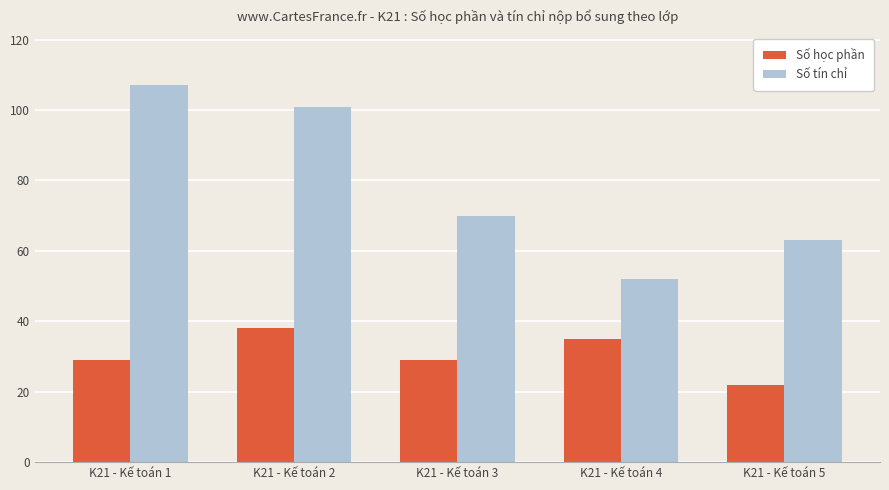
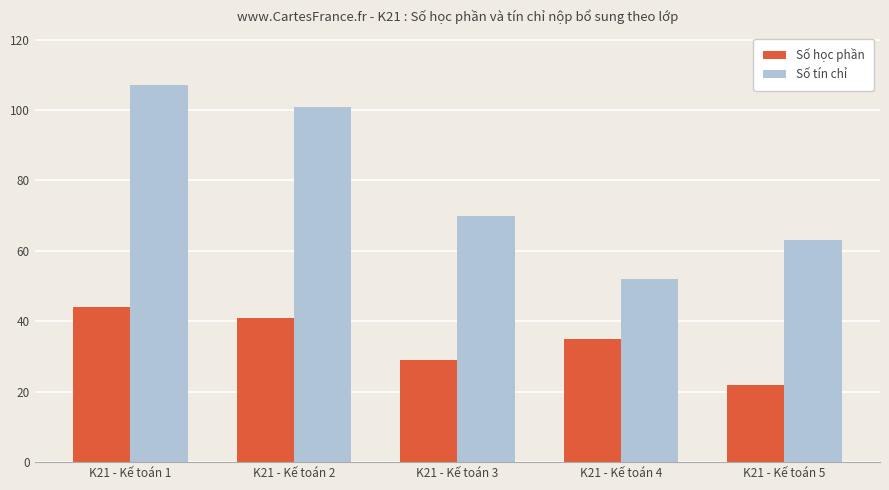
  {
    "Số học phần": {
-     "K21 - Kế toán 1": 29,
-     "K21 - Kế toán 2": 38,
+     "K21 - Kế toán 1": 44,
+     "K21 - Kế toán 2": 41,
      "K21 - Kế toán 3": 29,
      "K21 - Kế toán 4": 35,
      "K21 - Kế toán 5": 22
    },
    "Số tín chỉ": {
      "K21 - Kế toán 1": 107,
      "K21 - Kế toán 2": 101,
      "K21 - Kế toán 3": 70,
      "K21 - Kế toán 4": 52,
      "K21 - Kế toán 5": 63
    }
  }
